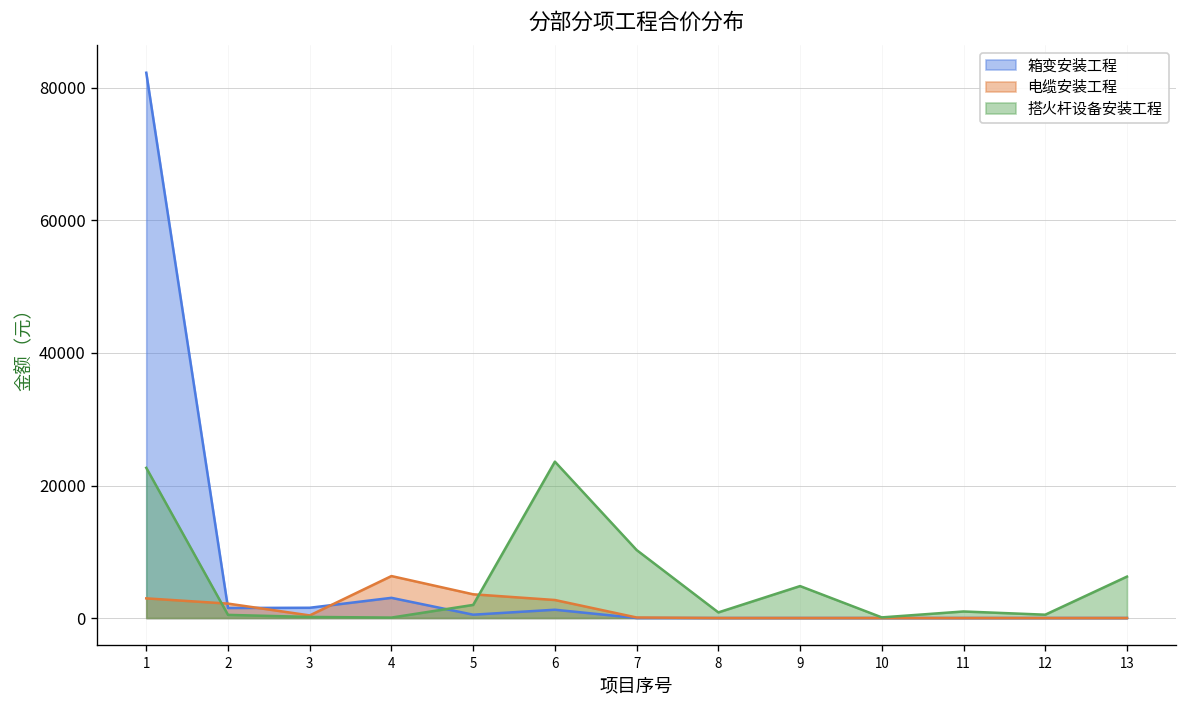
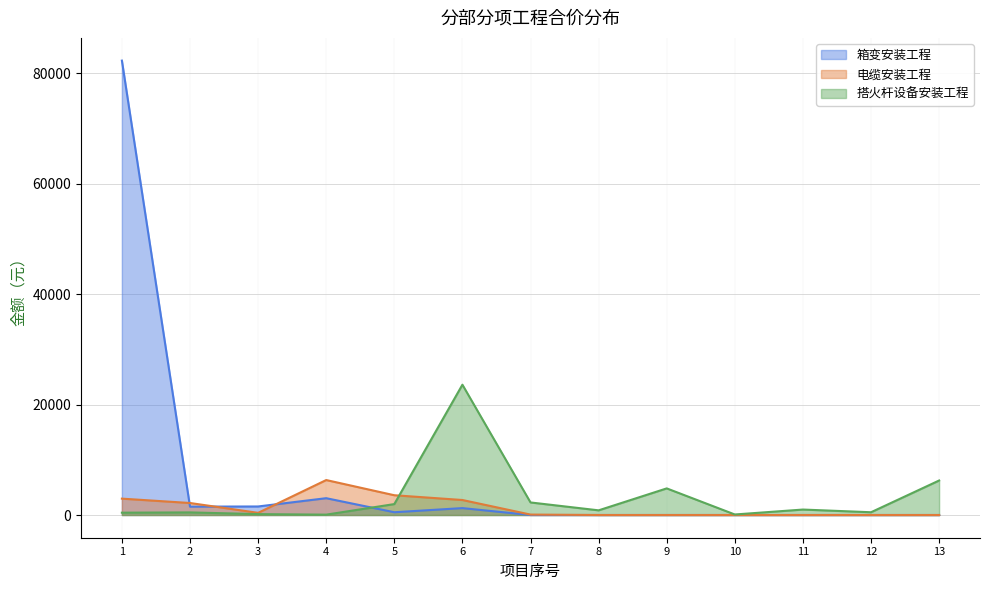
  {
    "箱变安装工程": {
      "1": 82000,
      "2": 2000,
      "3": 2000,
      "4": 3000,
      "5": 1000,
      "6": 1000
    },
    "电缆安装工程": {
      "1": 3000,
      "2": 2000,
      "4": 6000,
      "5": 4000,
      "6": 3000
    },
    "搭火杆设备安装工程": {
-     "1": 23000,
+     "1": 0,
      "2": 0,
      "4": 0,
      "5": 2000,
      "6": 24000,
-     "7": 10000,
+     "7": 2000,
      "8": 1000,
      "9": 5000,
      "11": 1000,
      "12": 1000,
      "13": 6000
    }
  }
